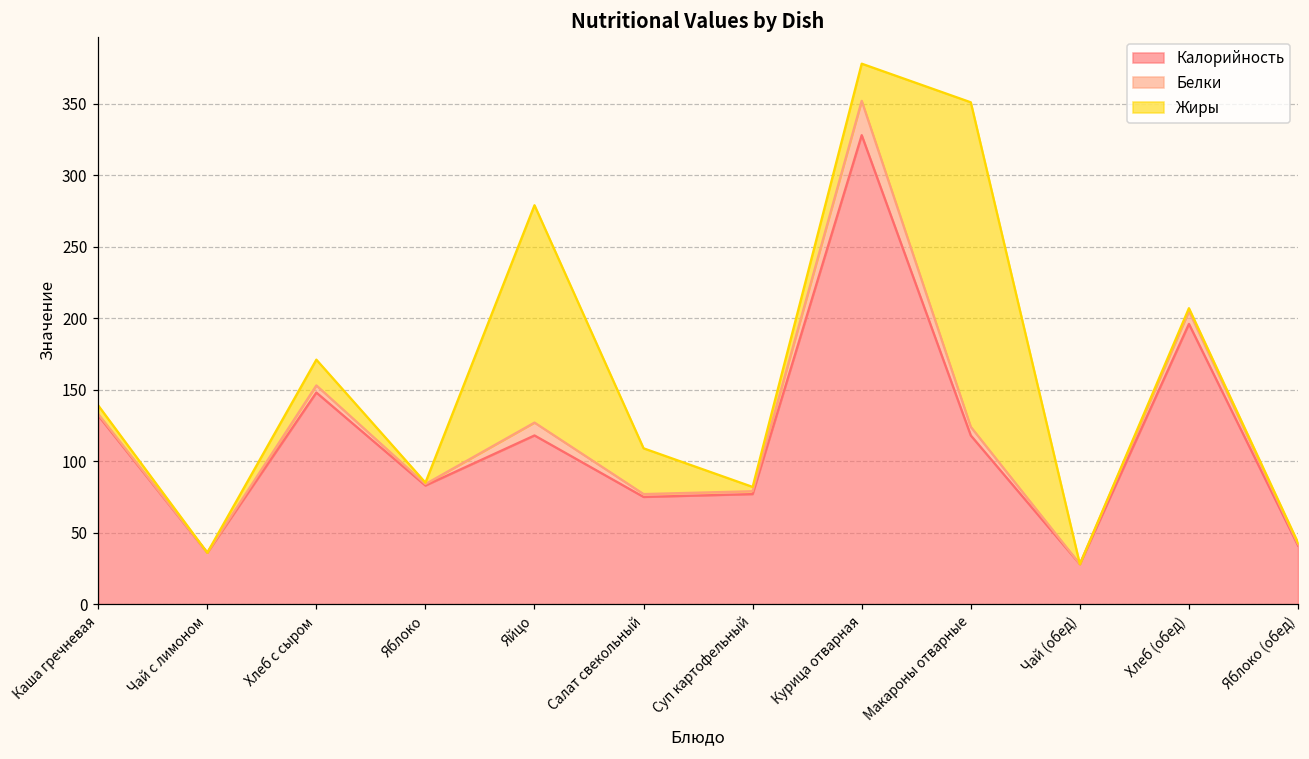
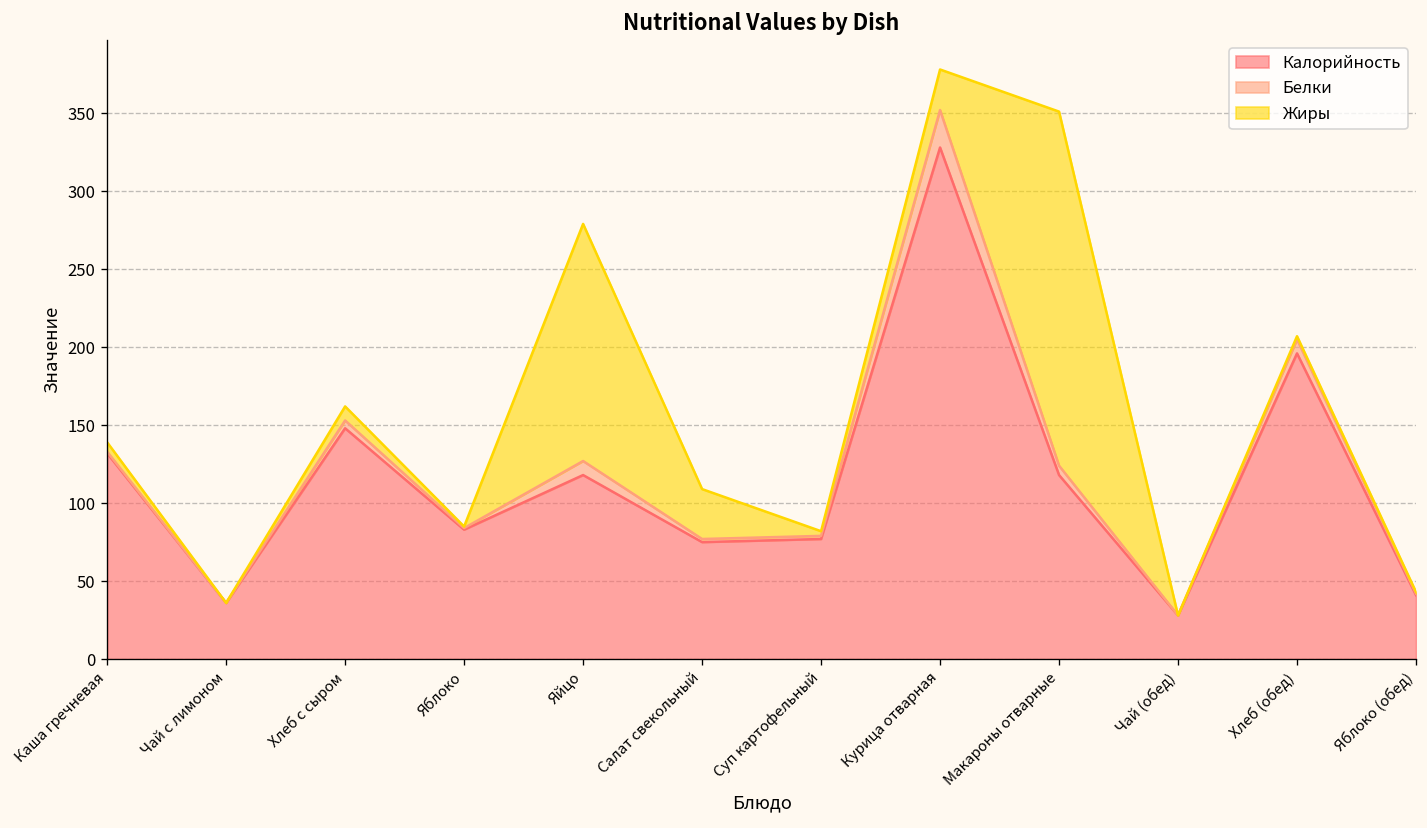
  {
    "Жиры": {
      "Каша гречневая": 6,
-     "Хлеб с сыром": 18,
+     "Хлеб с сыром": 9,
      "Яйцо": 152,
      "Салат свекольный": 32,
      "Суп картофельный": 3,
      "Курица отварная": 26,
      "Макароны отварные": 227,
      "Хлеб (обед)": 2
    }
  }
